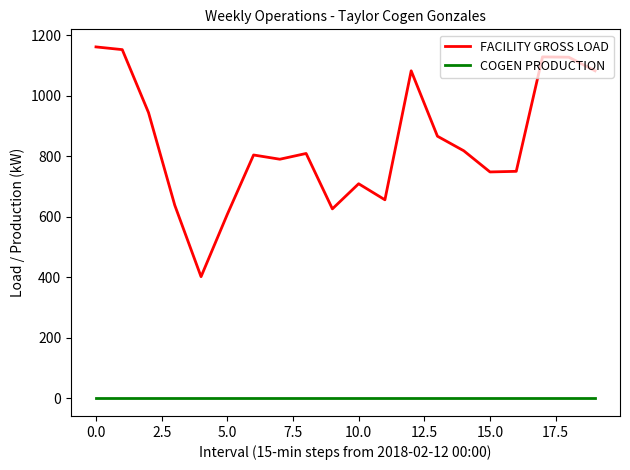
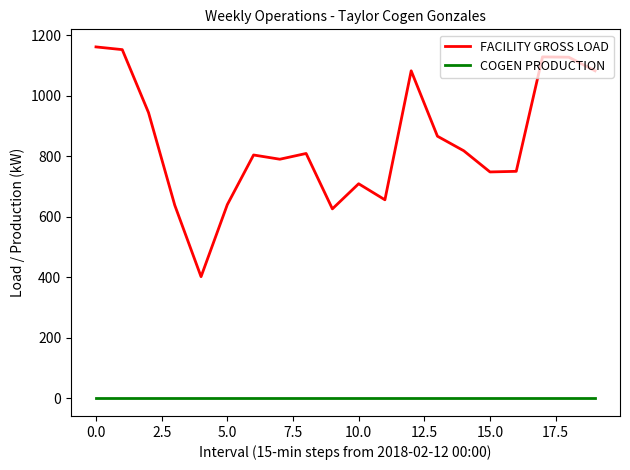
  {
    "FACILITY GROSS LOAD": {
      "0.0": 1160,
-     "5.0": 610,
+     "5.0": 640,
      "10.0": 710,
      "15.0": 750
    },
    "COGEN PRODUCTION": {
      "0.0": 0,
      "5.0": 0,
      "10.0": 0,
      "15.0": 0
    }
  }
